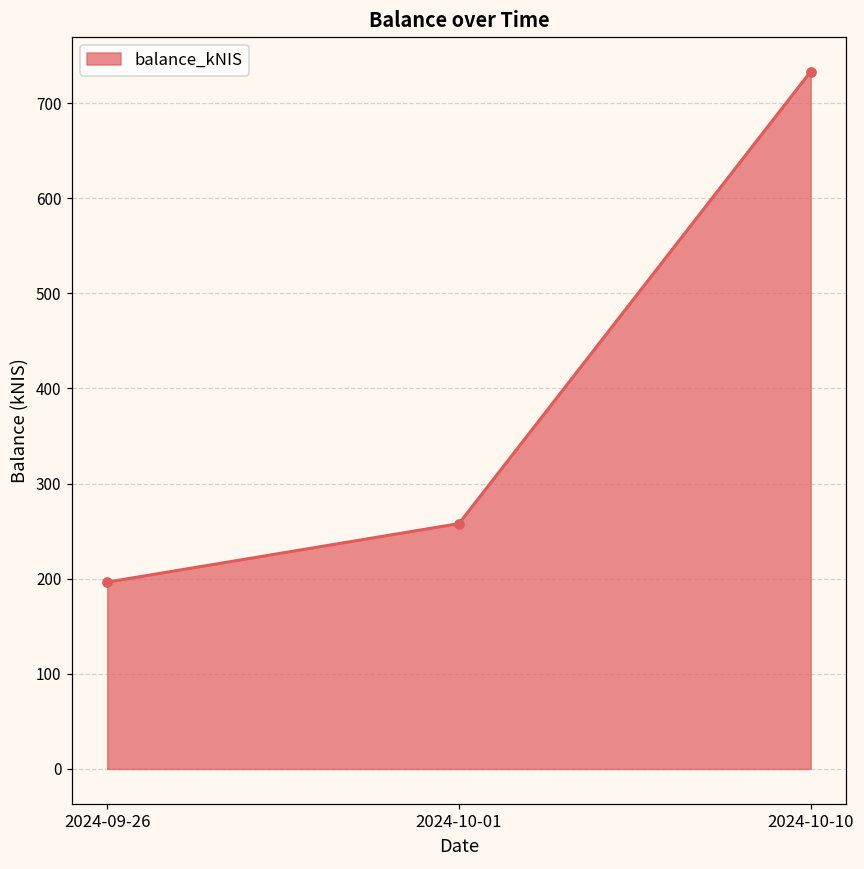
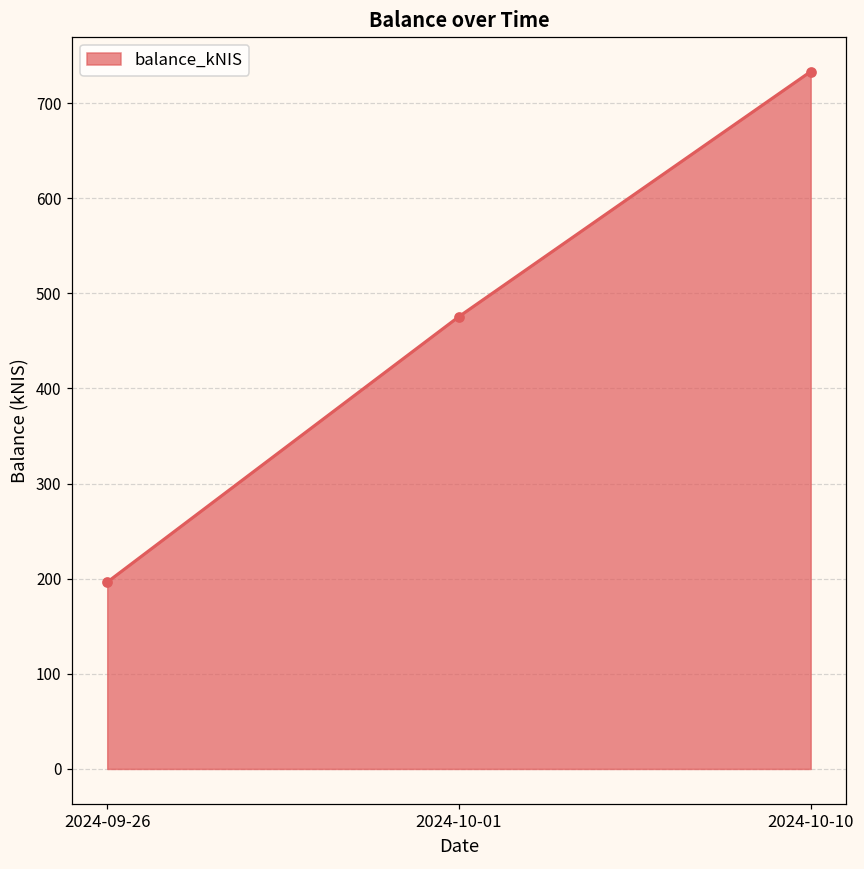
  {
    "2024-09-26": 200,
-   "2024-10-01": 260,
+   "2024-10-01": 480,
    "2024-10-10": 730
  }
